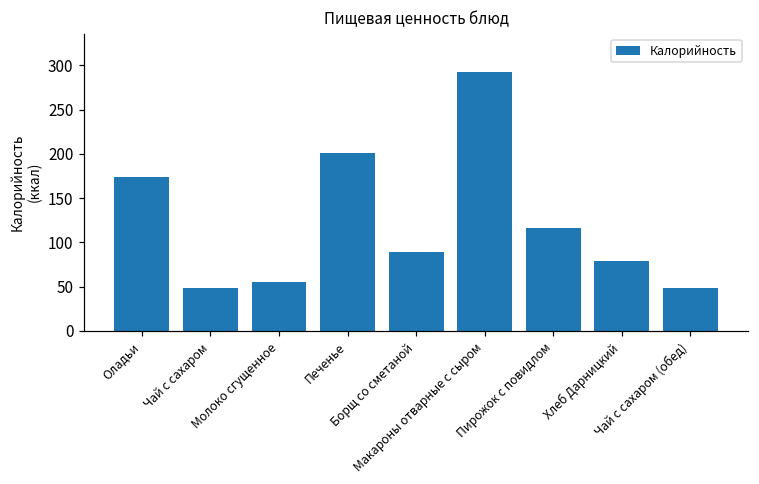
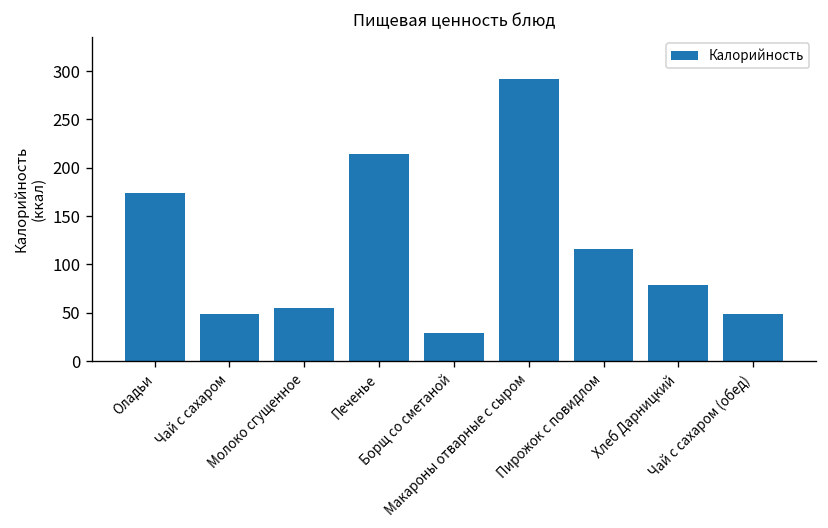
  {
    "Оладьи": 170,
    "Чай с сахаром": 50,
    "Молоко сгущенное": 60,
-   "Печенье": 200,
-   "Борщ со сметаной": 90,
+   "Печенье": 210,
+   "Борщ со сметаной": 30,
    "Макароны отварные с сыром": 290,
    "Пирожок с повидлом": 120,
    "Хлеб Дарницкий": 80,
    "Чай с сахаром (обед)": 50
  }
